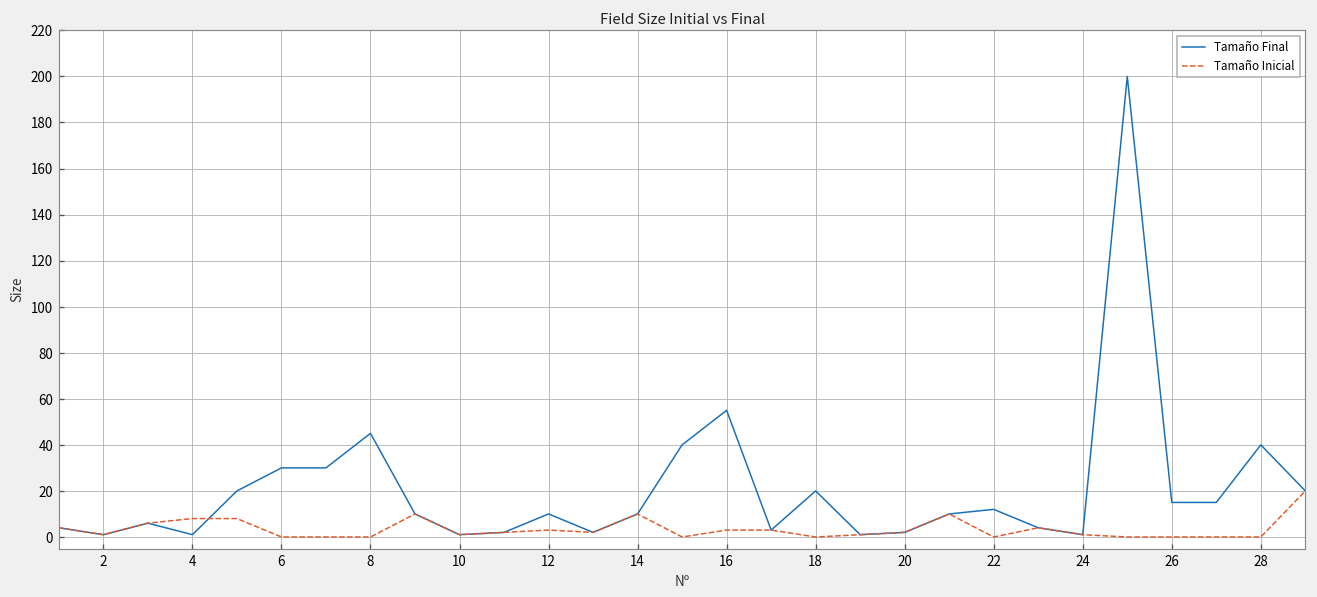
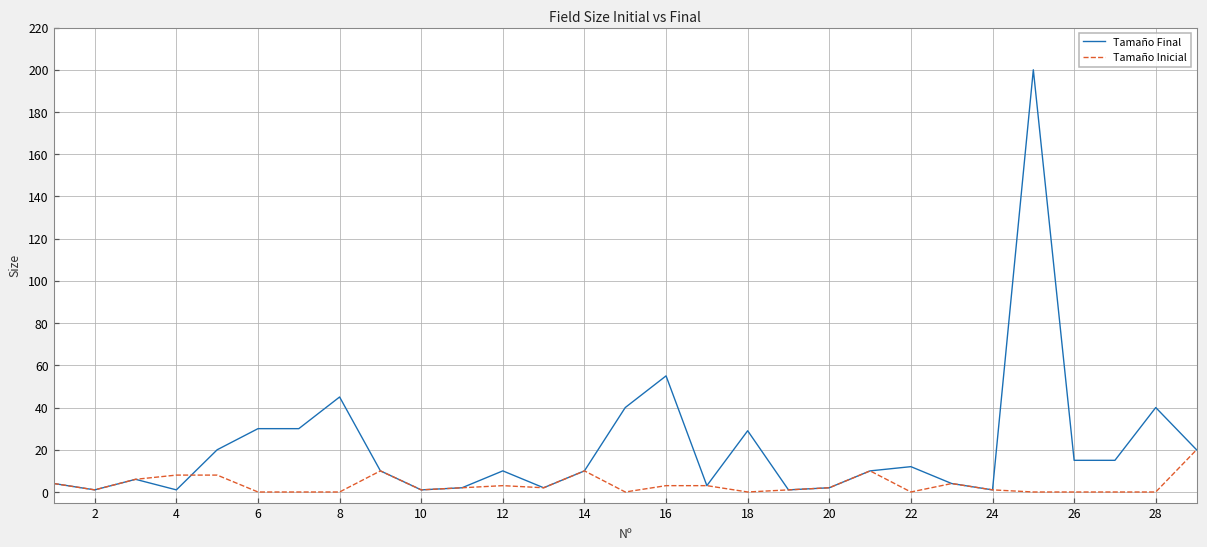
  {
    "Tamaño Final": {
      "4": 1,
      "6": 30,
      "8": 45,
      "12": 10,
      "16": 55,
-     "18": 20,
+     "18": 29,
      "22": 12,
      "26": 15,
      "28": 40
    },
    "Tamaño Inicial": {
      "4": 8,
      "6": 0,
      "8": 0,
      "12": 3,
      "16": 3,
      "18": 0,
      "22": 0,
      "26": 0,
      "28": 0
    }
  }
